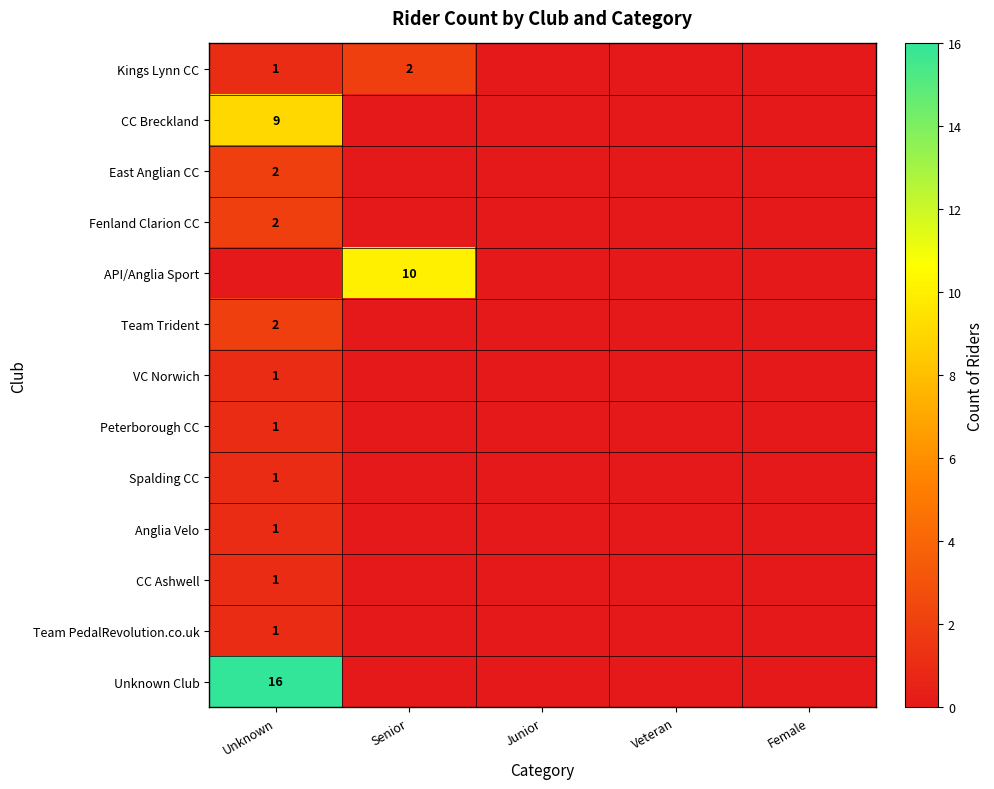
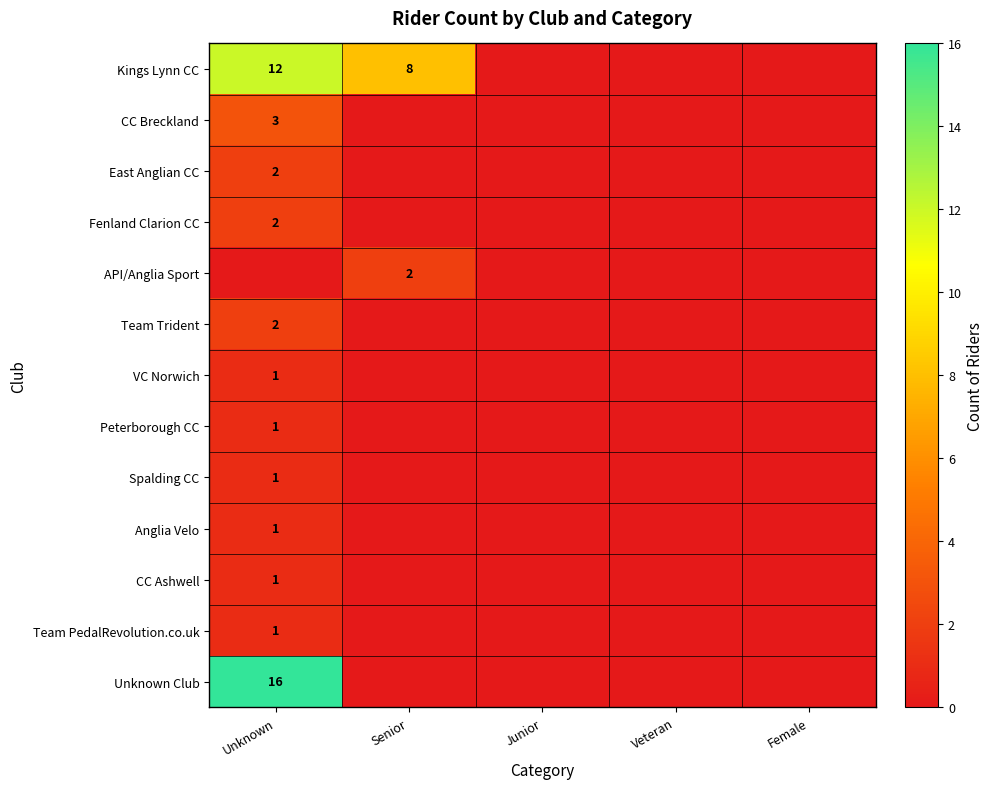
  {
    "Kings Lynn CC": {
-     "Unknown": 1,
-     "Senior": 2
+     "Unknown": 12,
+     "Senior": 8
    },
    "CC Breckland": {
-     "Unknown": 9
+     "Unknown": 3
    },
    "East Anglian CC": {
      "Unknown": 2
    },
    "Fenland Clarion CC": {
      "Unknown": 2
    },
    "API/Anglia Sport": {
-     "Senior": 10
+     "Senior": 2
    },
    "Team Trident": {
      "Unknown": 2
    },
    "VC Norwich": {
      "Unknown": 1
    },
    "Peterborough CC": {
      "Unknown": 1
    },
    "Spalding CC": {
      "Unknown": 1
    },
    "Anglia Velo": {
      "Unknown": 1
    },
    "CC Ashwell": {
      "Unknown": 1
    },
    "Team PedalRevolution.co.uk": {
      "Unknown": 1
    },
    "Unknown Club": {
      "Unknown": 16
    }
  }
